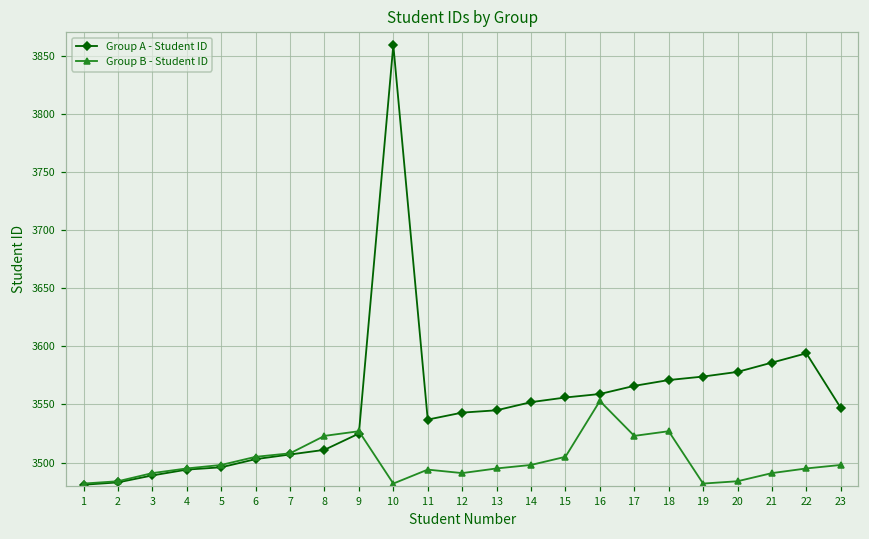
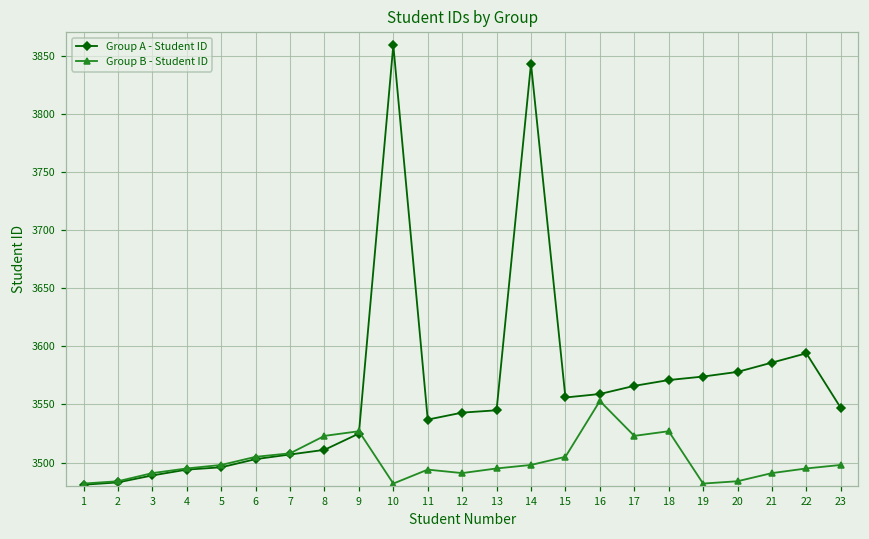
  {
    "Group A - Student ID": {
      "8": 3511,
      "10": 3859,
      "11": 3537,
      "12": 3543,
      "13": 3545,
-     "14": 3552,
+     "14": 3843,
      "15": 3556,
      "16": 3559,
      "17": 3566,
      "18": 3571,
      "19": 3574,
      "20": 3578,
      "21": 3586,
      "22": 3594,
      "23": 3547
    },
    "Group B - Student ID": {
      "8": 3523,
      "10": 3482,
      "11": 3494,
      "12": 3491,
      "13": 3495,
      "14": 3498,
      "15": 3505,
      "16": 3553,
      "17": 3523,
      "18": 3527,
      "19": 3482,
      "20": 3484,
      "21": 3491,
      "22": 3495,
      "23": 3498
    }
  }
